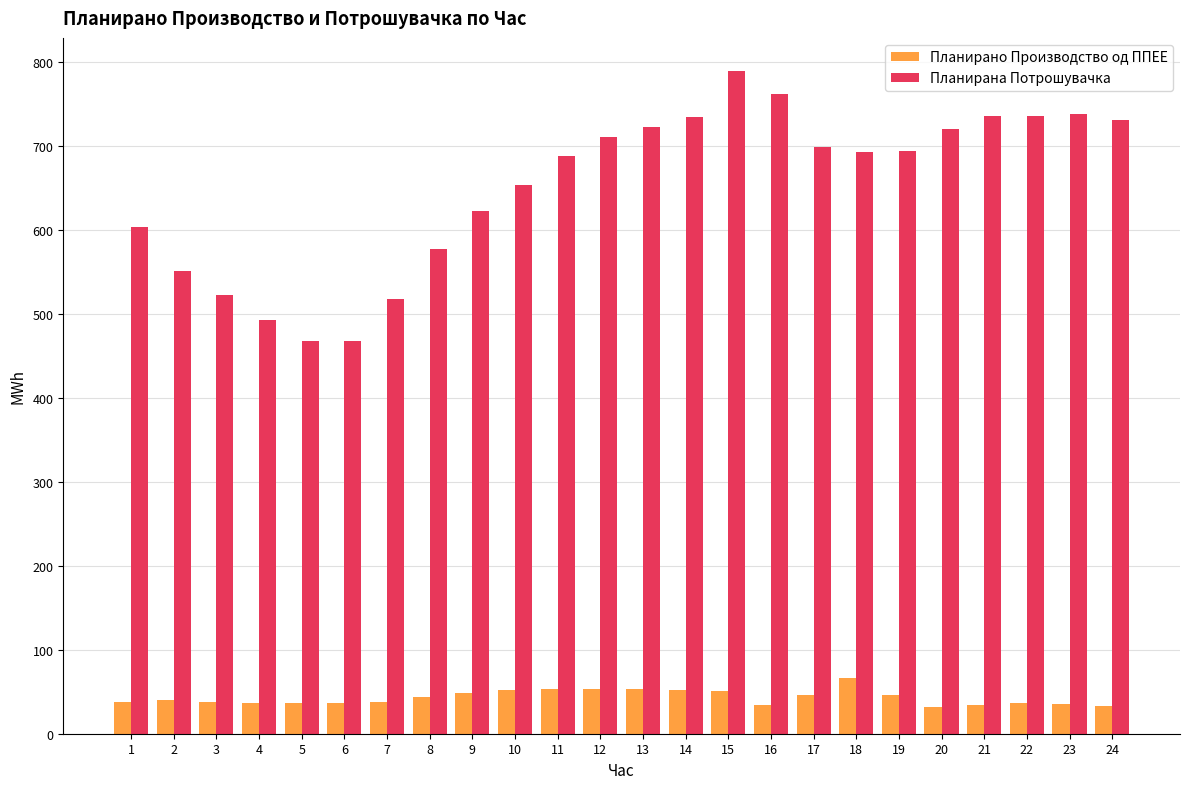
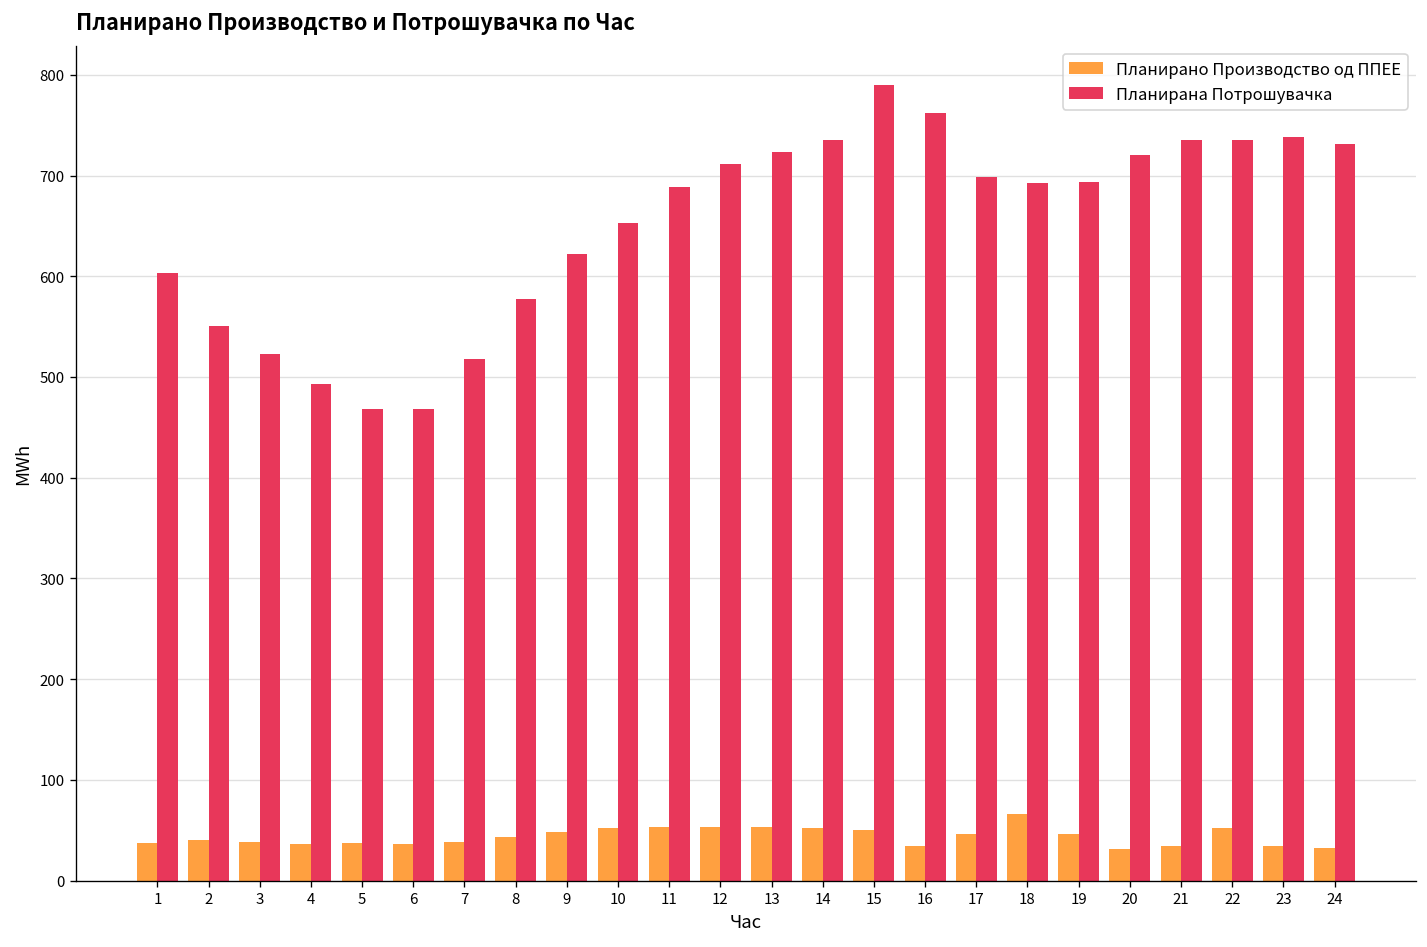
  {
    "Планирано Производство од ППЕЕ": {
      "1": 40,
      "2": 40,
      "3": 40,
      "4": 40,
      "5": 40,
      "6": 40,
      "7": 40,
      "8": 40,
      "9": 50,
      "10": 50,
      "11": 50,
      "12": 50,
      "13": 50,
      "14": 50,
      "15": 50,
      "16": 30,
      "17": 50,
      "18": 70,
      "19": 50,
      "20": 30,
      "21": 30,
-     "22": 40,
+     "22": 50,
      "23": 30,
      "24": 30
    },
    "Планирана Потрошувачка": {
      "1": 600,
      "2": 550,
      "3": 520,
      "4": 490,
      "5": 470,
      "6": 470,
      "7": 520,
      "8": 580,
      "9": 620,
      "10": 650,
      "11": 690,
      "12": 710,
      "13": 720,
      "14": 740,
      "15": 790,
      "16": 760,
      "17": 700,
      "18": 690,
      "19": 690,
      "20": 720,
      "21": 740,
      "22": 740,
      "23": 740,
      "24": 730
    }
  }
